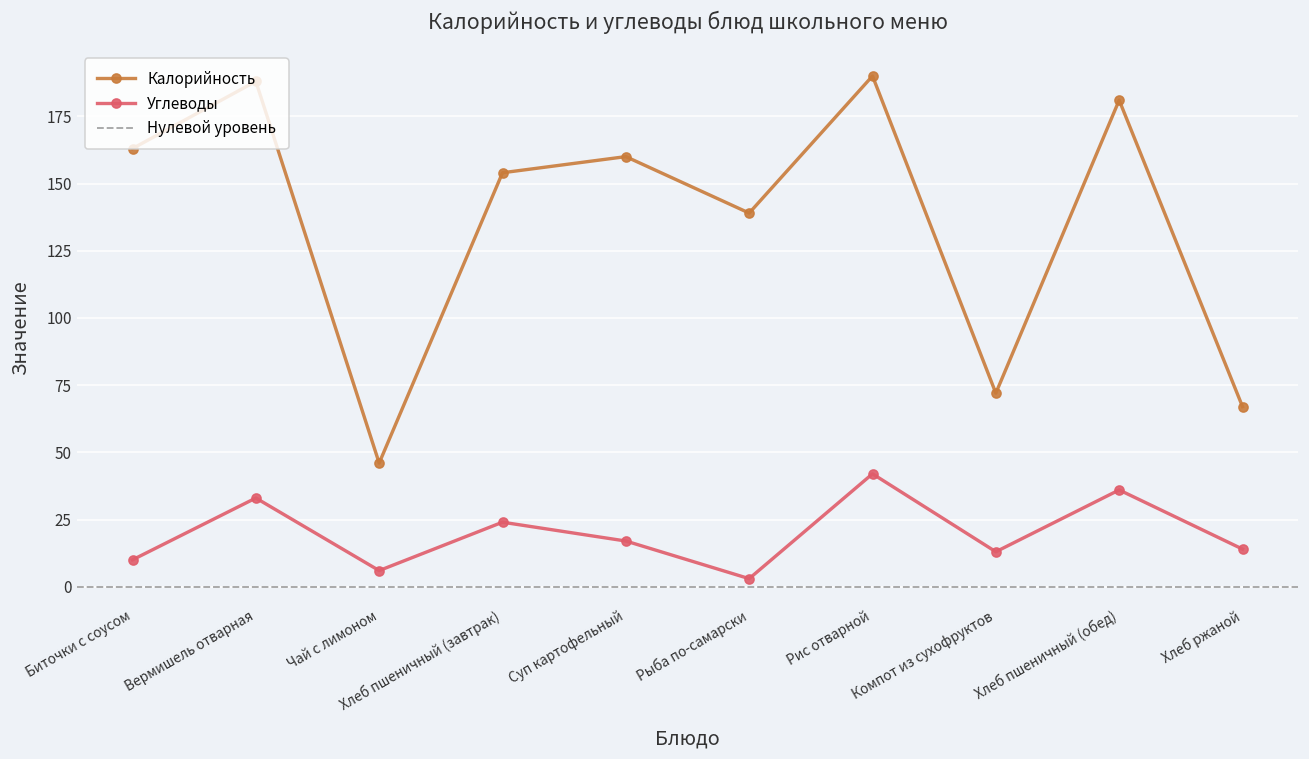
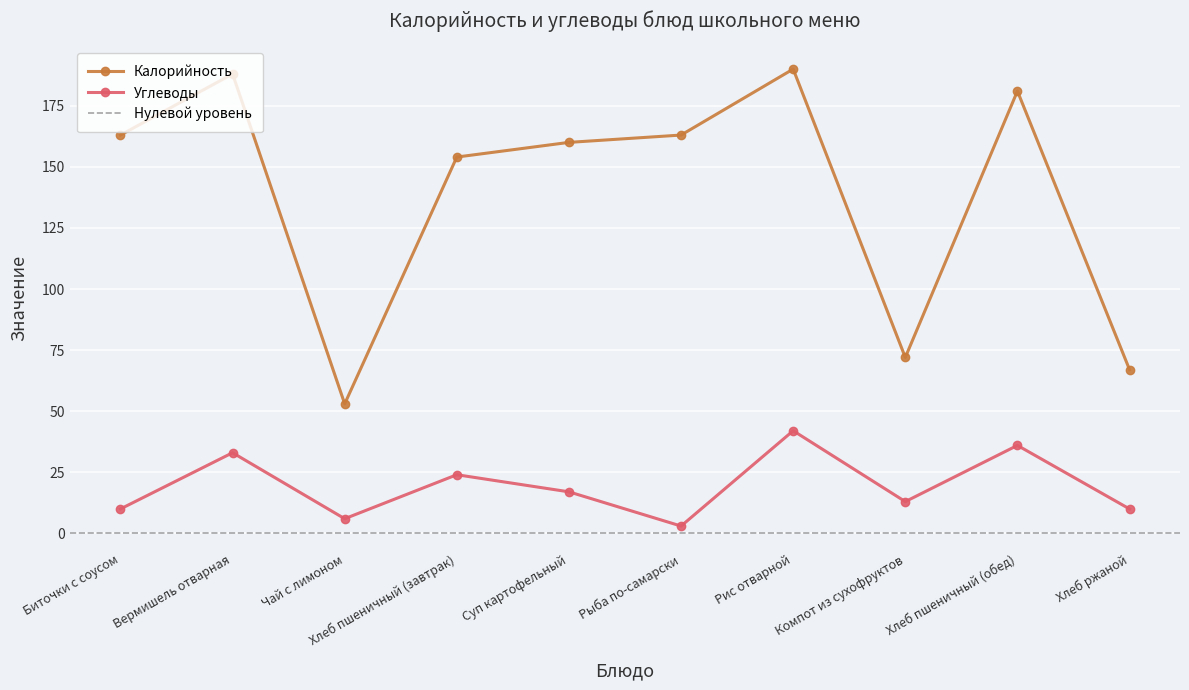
  {
    "Калорийность": {
      "Биточки с соусом": 163,
-     "Чай с лимоном": 46,
+     "Чай с лимоном": 53,
      "Хлеб пшеничный (завтрак)": 154,
      "Суп картофельный": 160,
-     "Рыба по-самарски": 139,
+     "Рыба по-самарски": 163,
      "Рис отварной": 190,
      "Компот из сухофруктов": 72,
      "Хлеб пшеничный (обед)": 181,
      "Хлеб ржаной": 67
    },
    "Углеводы": {
      "Биточки с соусом": 10,
      "Вермишель отварная": 33,
      "Чай с лимоном": 6,
      "Хлеб пшеничный (завтрак)": 24,
      "Суп картофельный": 17,
      "Рыба по-самарски": 3,
      "Рис отварной": 42,
      "Компот из сухофруктов": 13,
      "Хлеб пшеничный (обед)": 36,
-     "Хлеб ржаной": 14
+     "Хлеб ржаной": 10
    }
  }
